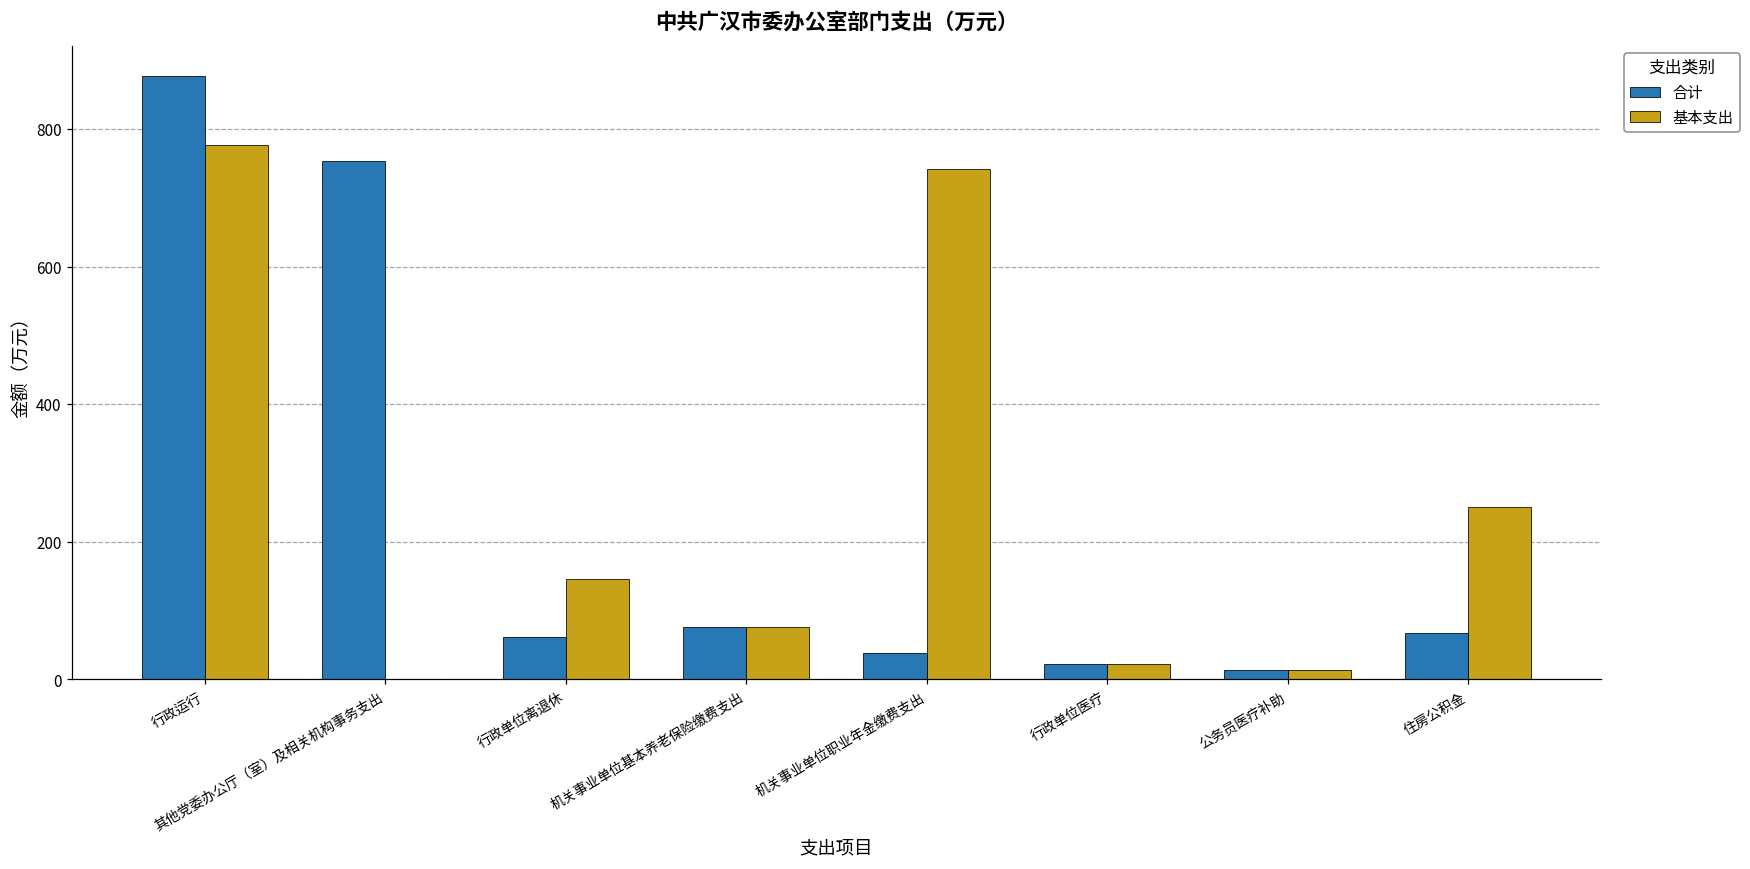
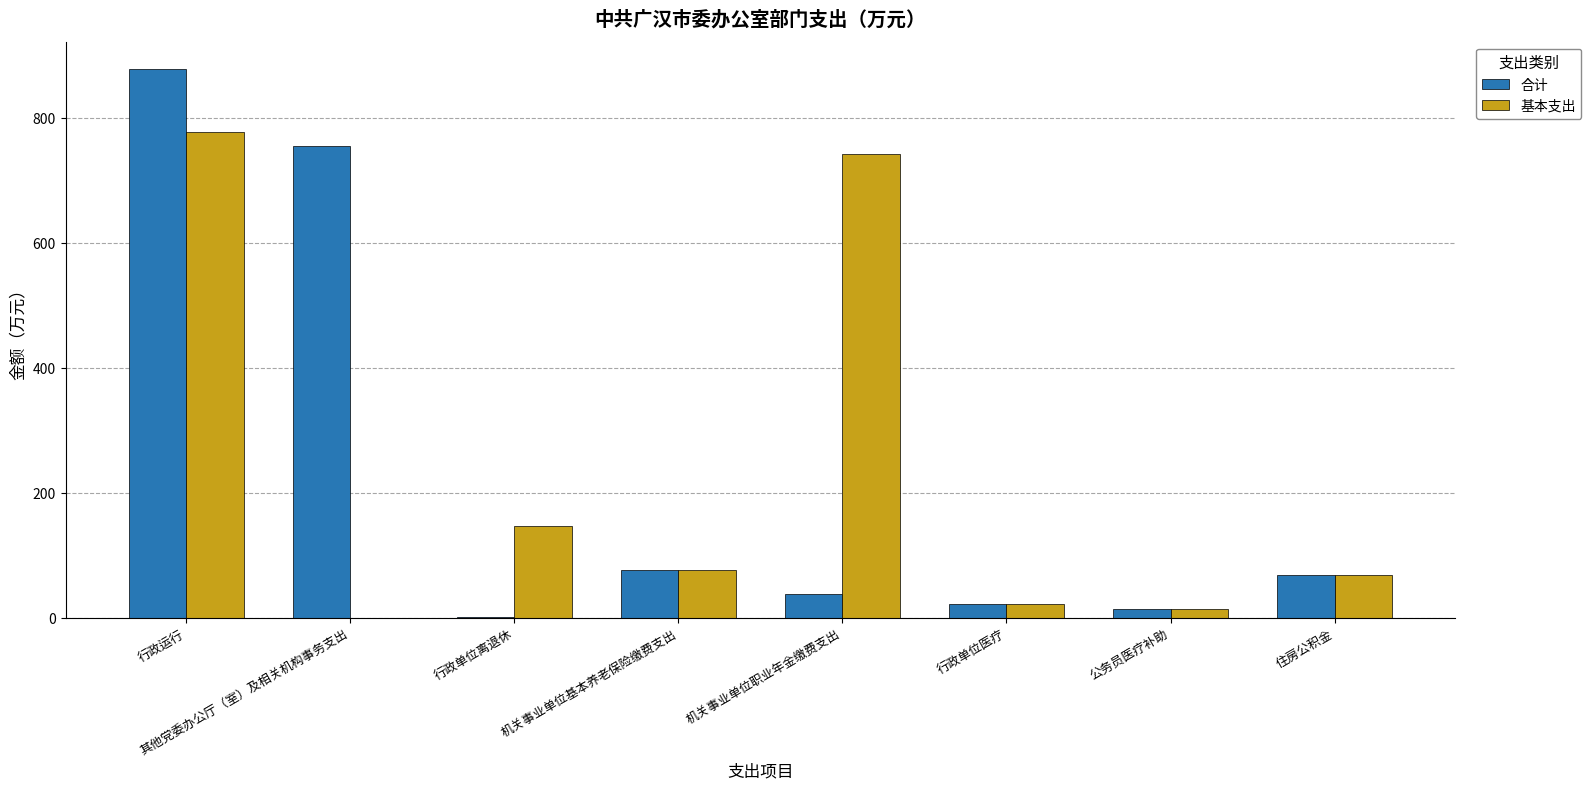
  {
    "合计": {
      "行政运行": 880,
      "其他党委办公厅（室）及相关机构事务支出": 750,
-     "行政单位离退休": 60,
+     "行政单位离退休": 0,
      "机关事业单位基本养老保险缴费支出": 80,
      "机关事业单位职业年金缴费支出": 40,
      "行政单位医疗": 20,
      "公务员医疗补助": 10,
      "住房公积金": 70
    },
    "基本支出": {
      "行政运行": 780,
      "其他党委办公厅（室）及相关机构事务支出": 0,
      "行政单位离退休": 150,
      "机关事业单位基本养老保险缴费支出": 80,
      "机关事业单位职业年金缴费支出": 740,
      "行政单位医疗": 20,
      "公务员医疗补助": 10,
-     "住房公积金": 250
+     "住房公积金": 70
    }
  }
